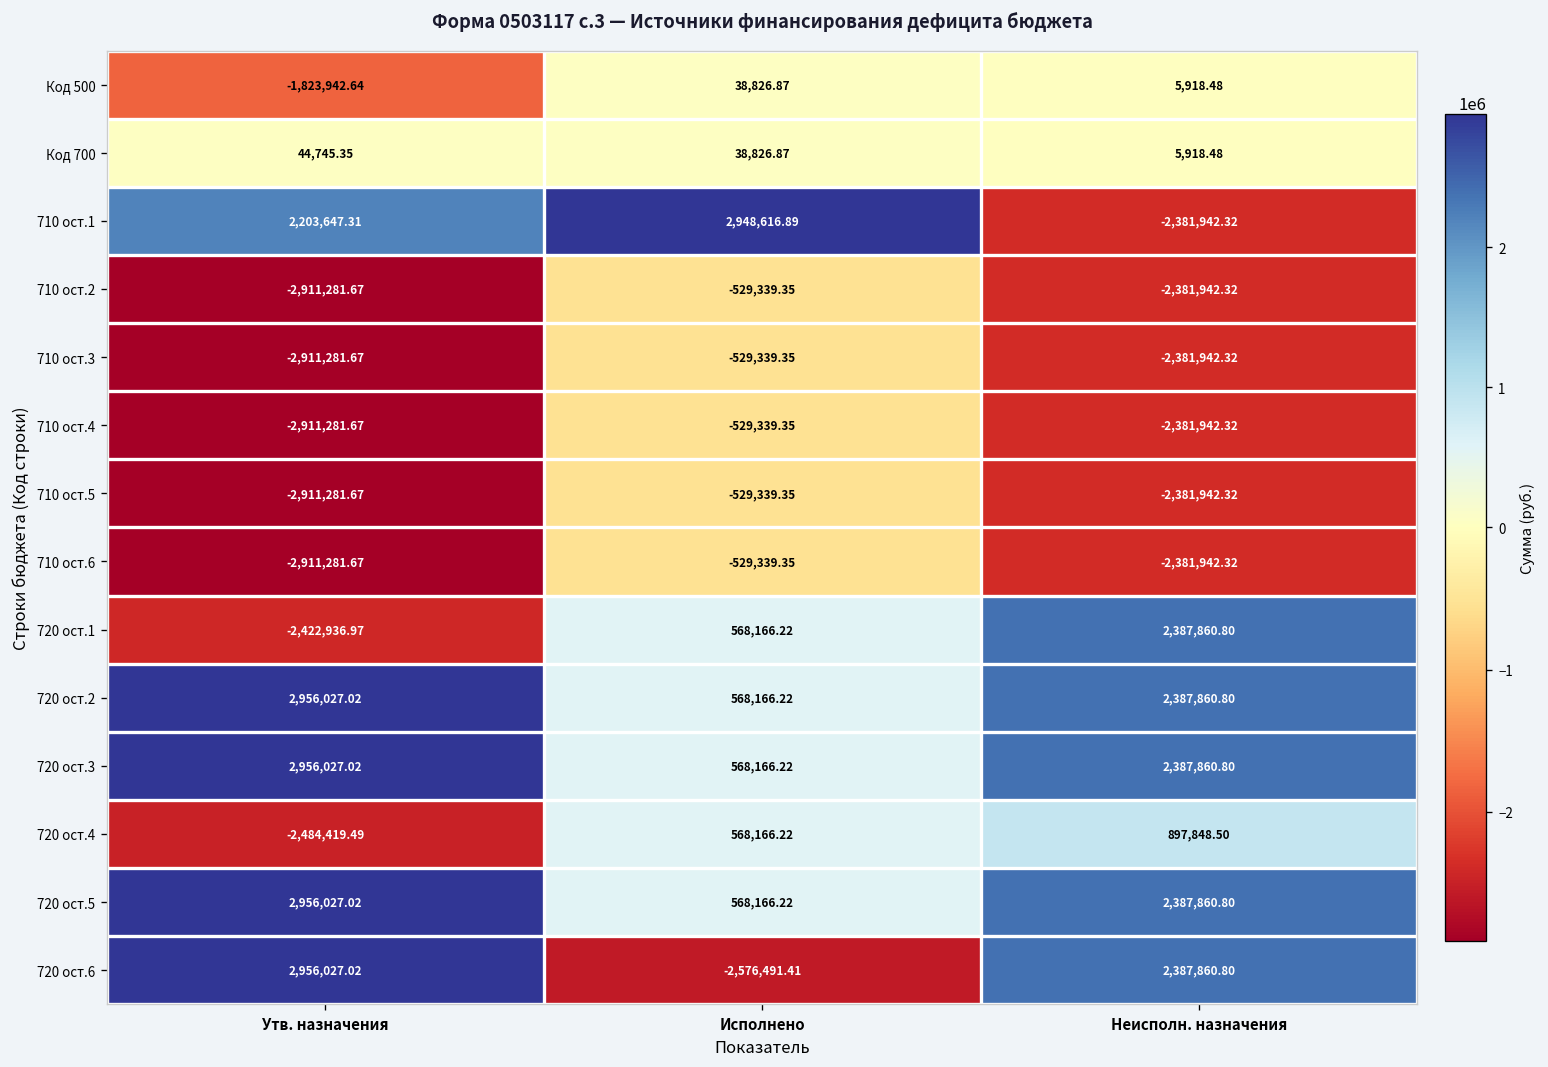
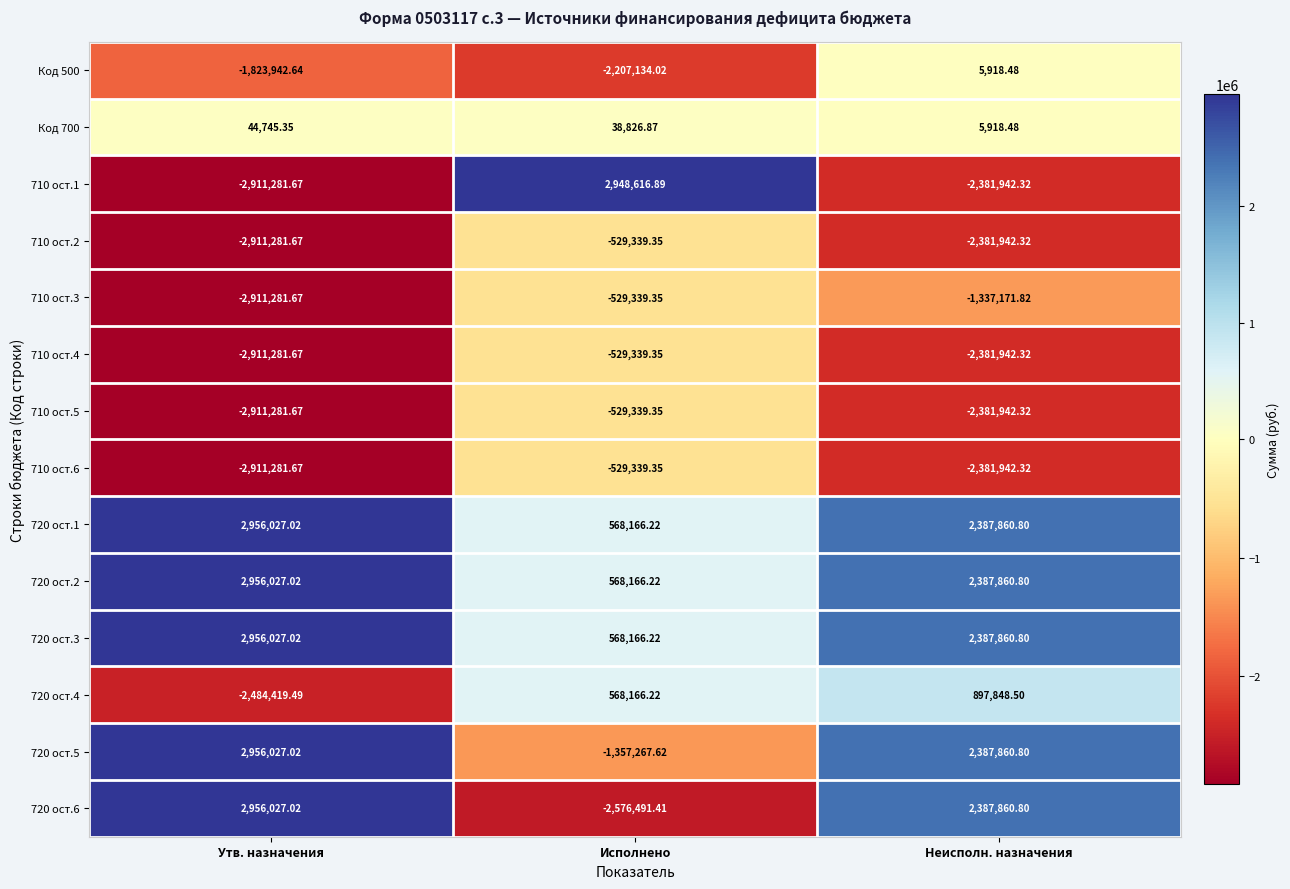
  {
    "Код 500": {
      "Утв. назначения": "-1,823,942.64",
-     "Исполнено": "38,826.87",
+     "Исполнено": "-2,207,134.02",
      "Неисполн. назначения": "5,918.48"
    },
    "Код 700": {
      "Утв. назначения": "44,745.35",
      "Исполнено": "38,826.87",
      "Неисполн. назначения": "5,918.48"
    },
    "710 ост.1": {
-     "Утв. назначения": "2,203,647.31",
+     "Утв. назначения": "-2,911,281.67",
      "Исполнено": "2,948,616.89",
      "Неисполн. назначения": "-2,381,942.32"
    },
    "710 ост.2": {
      "Утв. назначения": "-2,911,281.67",
      "Исполнено": "-529,339.35",
      "Неисполн. назначения": "-2,381,942.32"
    },
    "710 ост.3": {
      "Утв. назначения": "-2,911,281.67",
      "Исполнено": "-529,339.35",
-     "Неисполн. назначения": "-2,381,942.32"
+     "Неисполн. назначения": "-1,337,171.82"
    },
    "710 ост.4": {
      "Утв. назначения": "-2,911,281.67",
      "Исполнено": "-529,339.35",
      "Неисполн. назначения": "-2,381,942.32"
    },
    "710 ост.5": {
      "Утв. назначения": "-2,911,281.67",
      "Исполнено": "-529,339.35",
      "Неисполн. назначения": "-2,381,942.32"
    },
    "710 ост.6": {
      "Утв. назначения": "-2,911,281.67",
      "Исполнено": "-529,339.35",
      "Неисполн. назначения": "-2,381,942.32"
    },
    "720 ост.1": {
-     "Утв. назначения": "-2,422,936.97",
+     "Утв. назначения": "2,956,027.02",
      "Исполнено": "568,166.22",
      "Неисполн. назначения": "2,387,860.80"
    },
    "720 ост.2": {
      "Утв. назначения": "2,956,027.02",
      "Исполнено": "568,166.22",
      "Неисполн. назначения": "2,387,860.80"
    },
    "720 ост.3": {
      "Утв. назначения": "2,956,027.02",
      "Исполнено": "568,166.22",
      "Неисполн. назначения": "2,387,860.80"
    },
    "720 ост.4": {
      "Утв. назначения": "-2,484,419.49",
      "Исполнено": "568,166.22",
      "Неисполн. назначения": "897,848.50"
    },
    "720 ост.5": {
      "Утв. назначения": "2,956,027.02",
-     "Исполнено": "568,166.22",
+     "Исполнено": "-1,357,267.62",
      "Неисполн. назначения": "2,387,860.80"
    },
    "720 ост.6": {
      "Утв. назначения": "2,956,027.02",
      "Исполнено": "-2,576,491.41",
      "Неисполн. назначения": "2,387,860.80"
    }
  }
